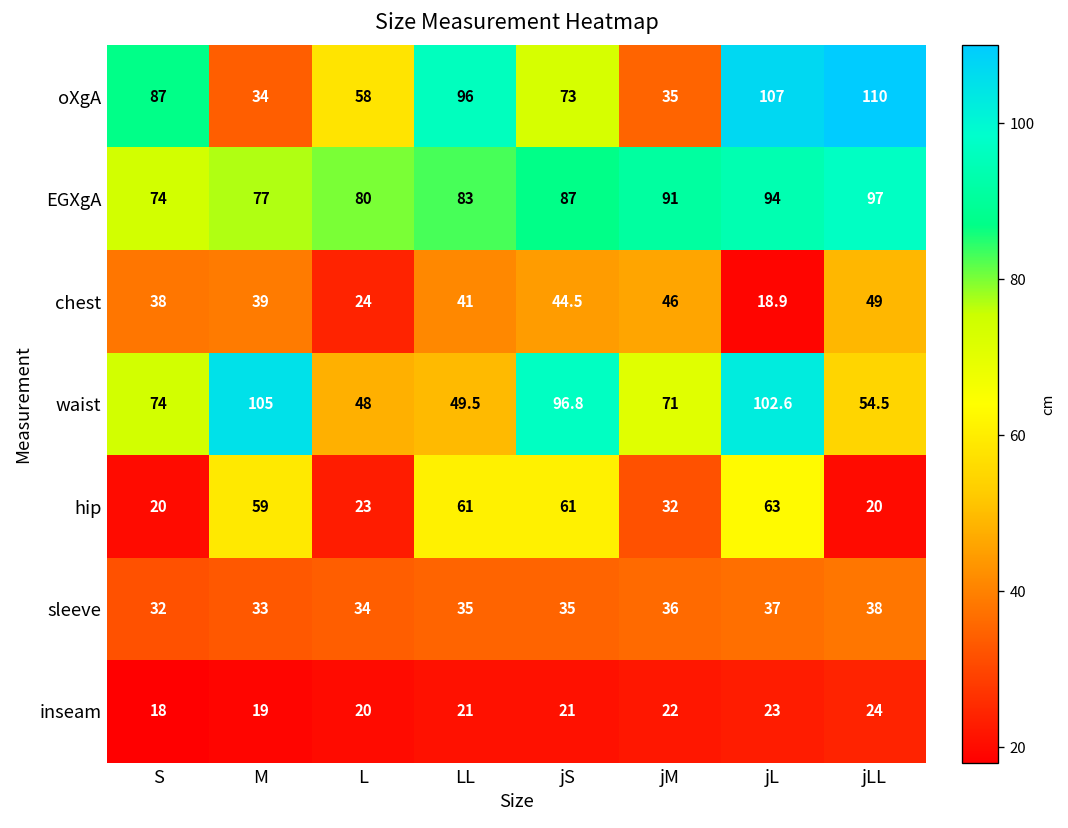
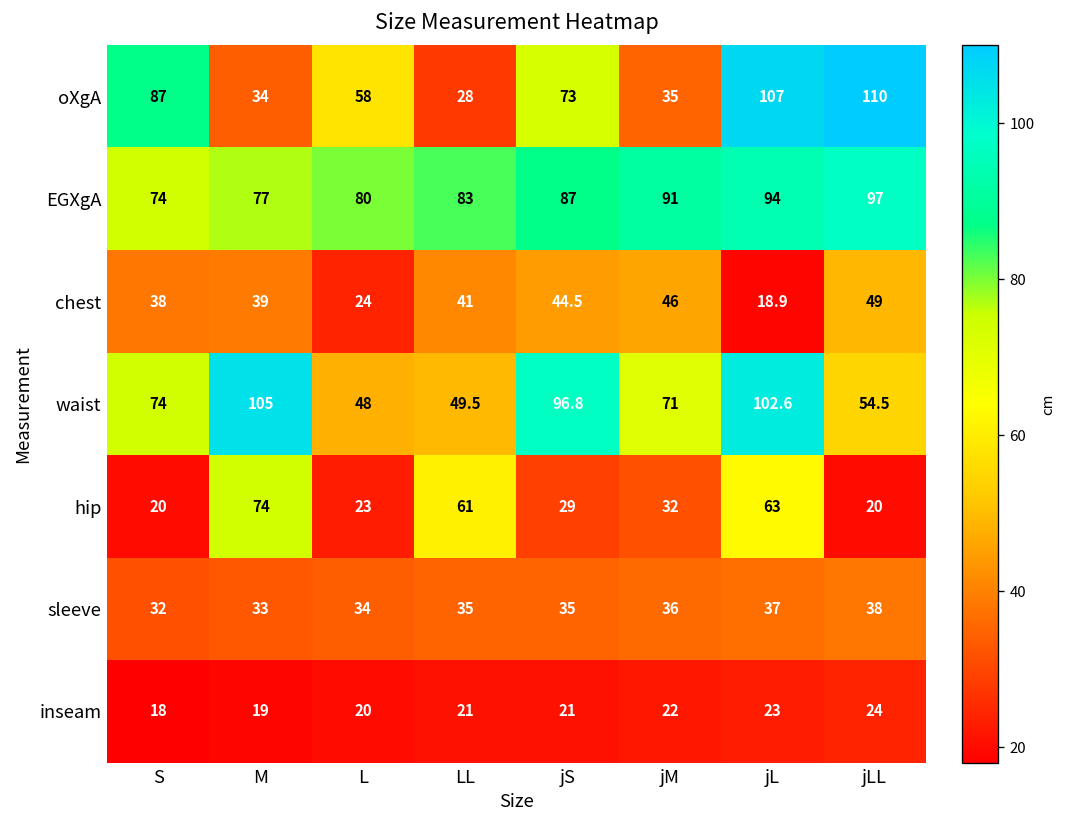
  {
    "oXgA": {
      "S": 87,
      "M": 34,
      "L": 58,
-     "LL": 96,
+     "LL": 28,
      "jS": 73,
      "jM": 35,
      "jL": 107,
      "jLL": 110
    },
    "EGXgA": {
      "S": 74,
      "M": 77,
      "L": 80,
      "LL": 83,
      "jS": 87,
      "jM": 91,
      "jL": 94,
      "jLL": 97
    },
    "chest": {
      "S": 38,
      "M": 39,
      "L": 24,
      "LL": 41,
      "jS": 44.5,
      "jM": 46,
      "jL": 18.9,
      "jLL": 49
    },
    "waist": {
      "S": 74,
      "M": 105,
      "L": 48,
      "LL": 49.5,
      "jS": 96.8,
      "jM": 71,
      "jL": 102.6,
      "jLL": 54.5
    },
    "hip": {
      "S": 20,
-     "M": 59,
+     "M": 74,
      "L": 23,
      "LL": 61,
-     "jS": 61,
+     "jS": 29,
      "jM": 32,
      "jL": 63,
      "jLL": 20
    },
    "sleeve": {
      "S": 32,
      "M": 33,
      "L": 34,
      "LL": 35,
      "jS": 35,
      "jM": 36,
      "jL": 37,
      "jLL": 38
    },
    "inseam": {
      "S": 18,
      "M": 19,
      "L": 20,
      "LL": 21,
      "jS": 21,
      "jM": 22,
      "jL": 23,
      "jLL": 24
    }
  }
